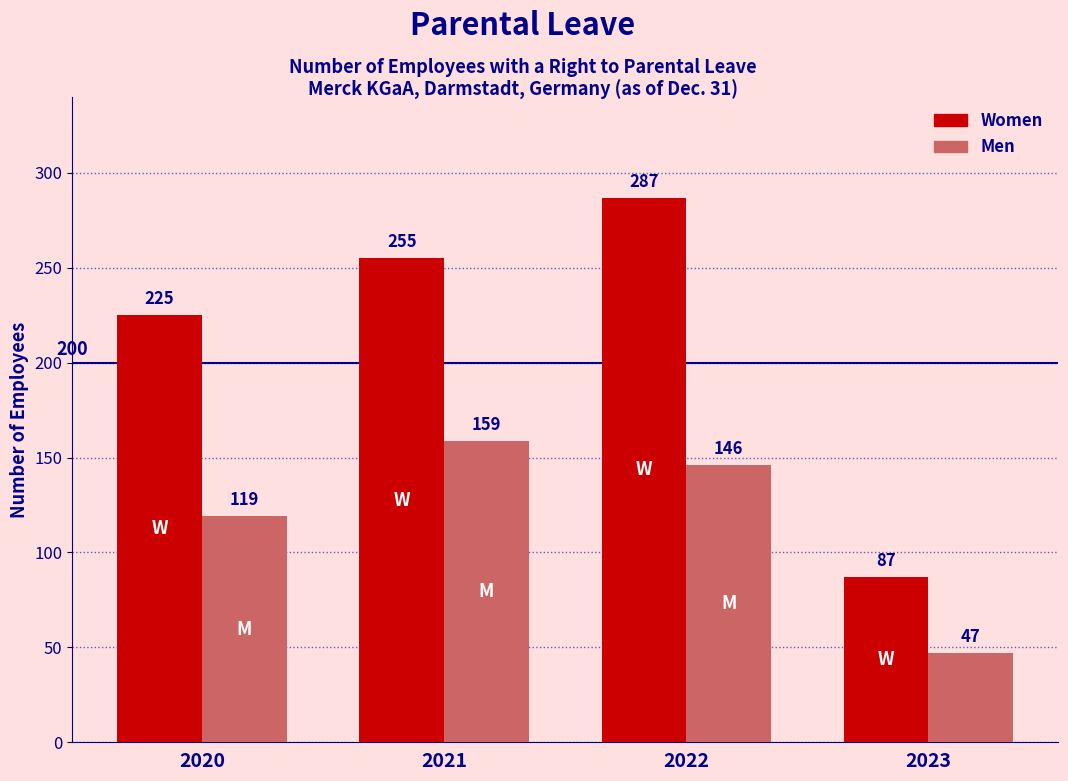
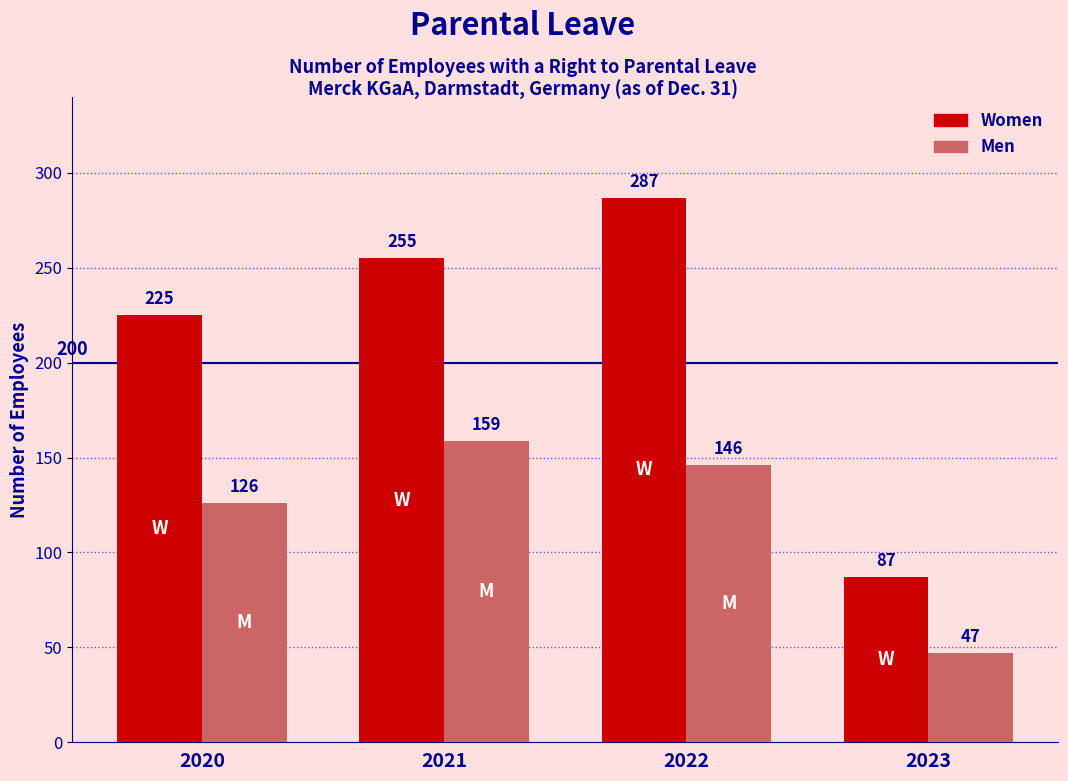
  {
    "Women": {
      "2020": 225,
      "2021": 255,
      "2022": 287,
      "2023": 87
    },
    "Men": {
-     "2020": 119,
+     "2020": 126,
      "2021": 159,
      "2022": 146,
      "2023": 47
    }
  }
